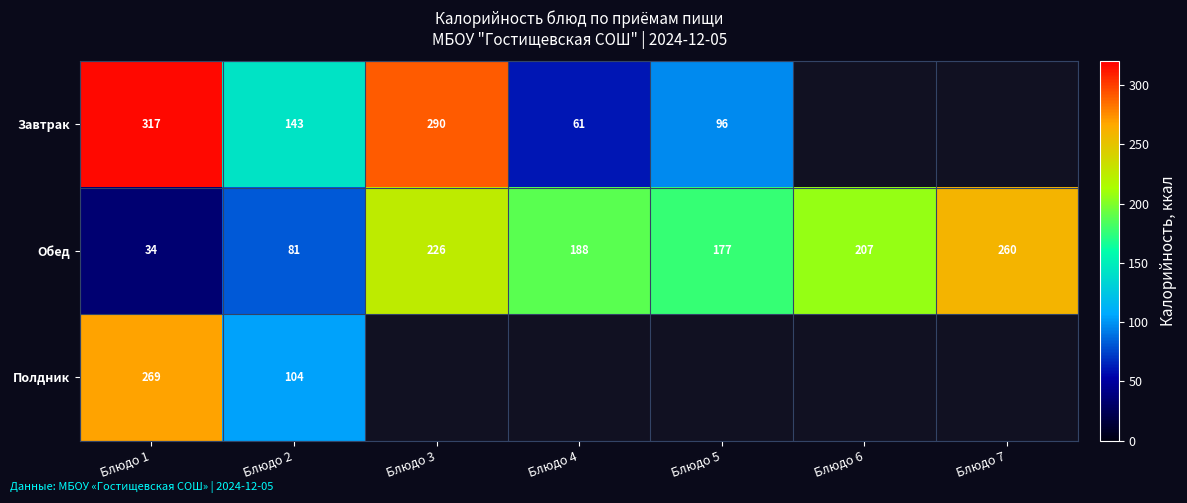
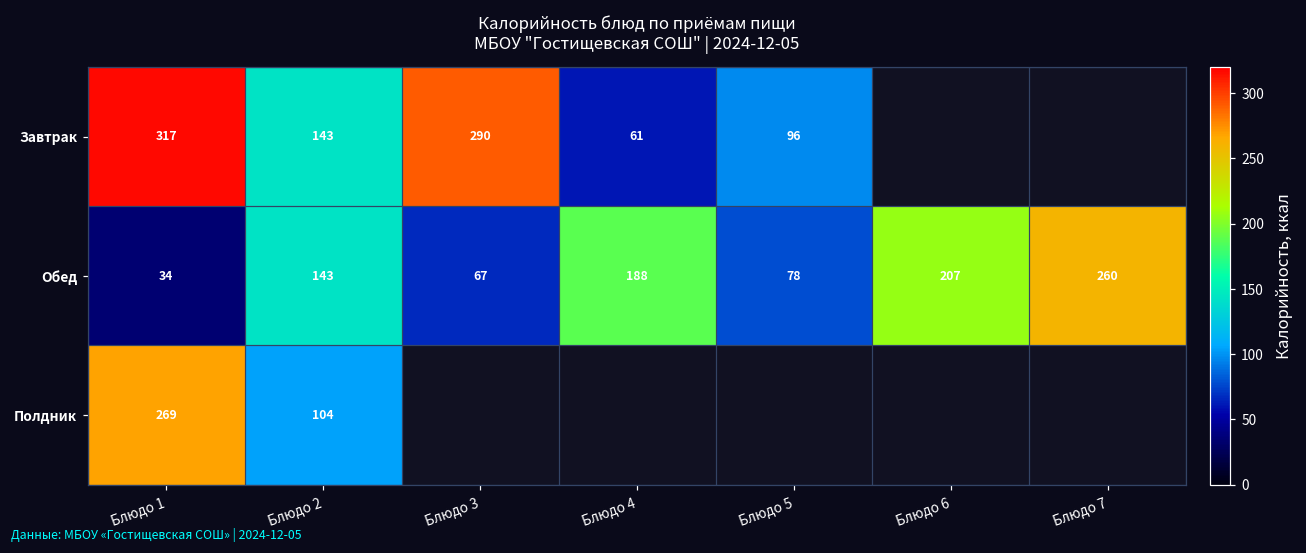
  {
    "Завтрак": {
      "Блюдо 1": 317,
      "Блюдо 2": 143,
      "Блюдо 3": 290,
      "Блюдо 4": 61,
      "Блюдо 5": 96
    },
    "Обед": {
      "Блюдо 1": 34,
-     "Блюдо 2": 81,
-     "Блюдо 3": 226,
+     "Блюдо 2": 143,
+     "Блюдо 3": 67,
      "Блюдо 4": 188,
-     "Блюдо 5": 177,
+     "Блюдо 5": 78,
      "Блюдо 6": 207,
      "Блюдо 7": 260
    },
    "Полдник": {
      "Блюдо 1": 269,
      "Блюдо 2": 104
    }
  }
